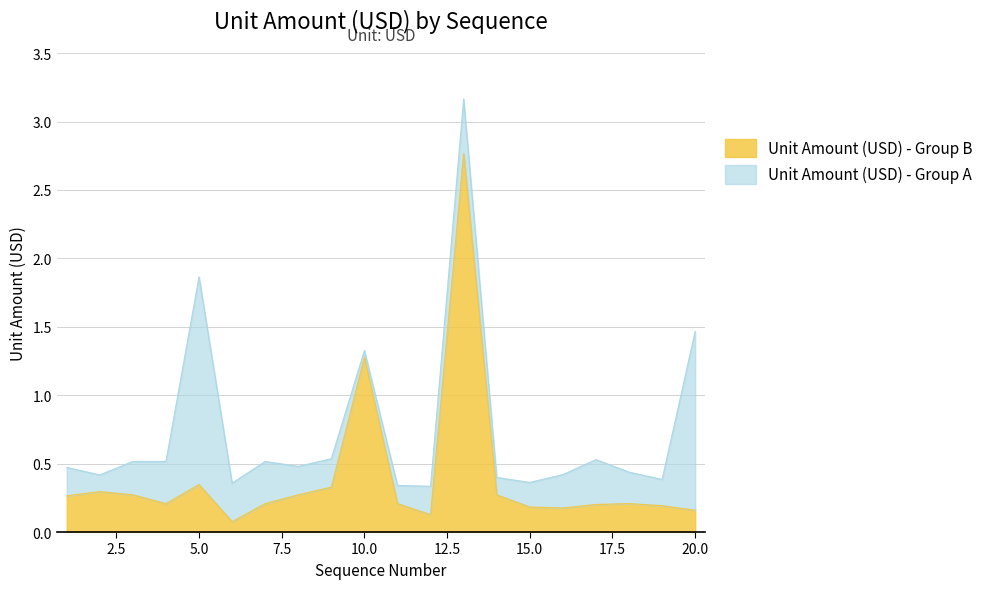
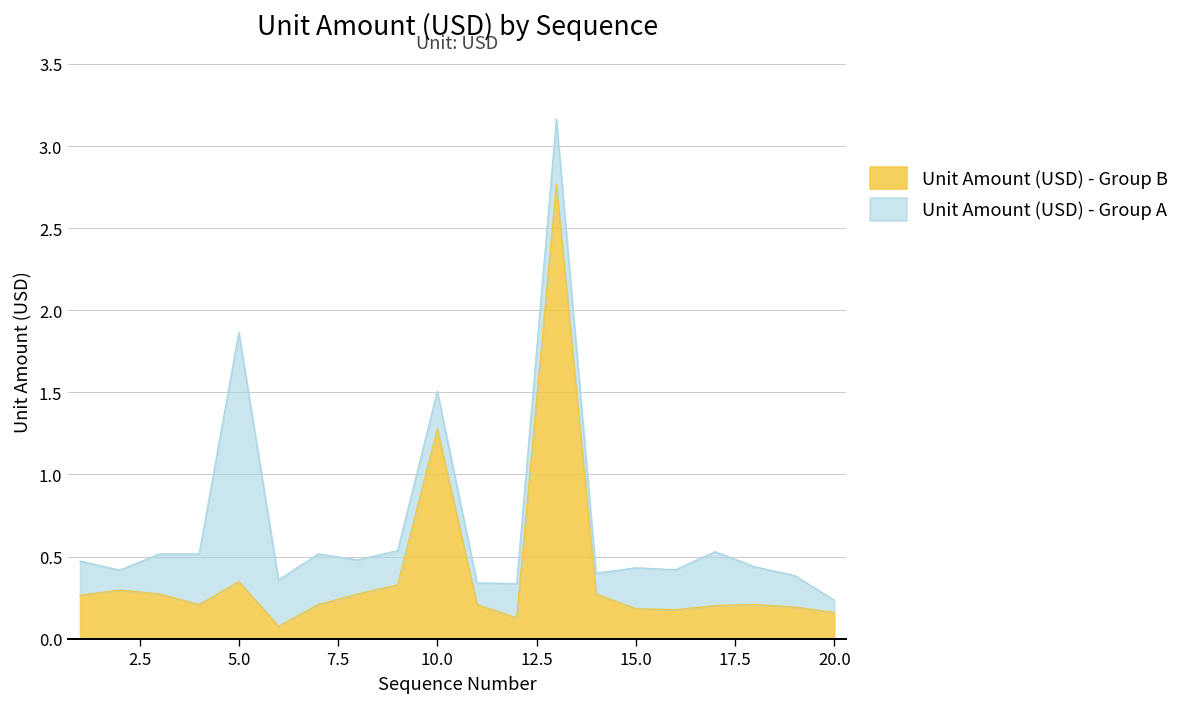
  {
    "Unit Amount (USD) - Group B": {
      "5.0": 0.35,
      "10.0": 1.28,
      "15.0": 0.18,
      "20.0": 0.16
    },
    "Unit Amount (USD) - Group A": {
      "5.0": 1.52,
-     "10.0": 0.05,
-     "15.0": 0.18,
-     "20.0": 1.31
+     "10.0": 0.23,
+     "15.0": 0.25,
+     "20.0": 0.08
    }
  }
